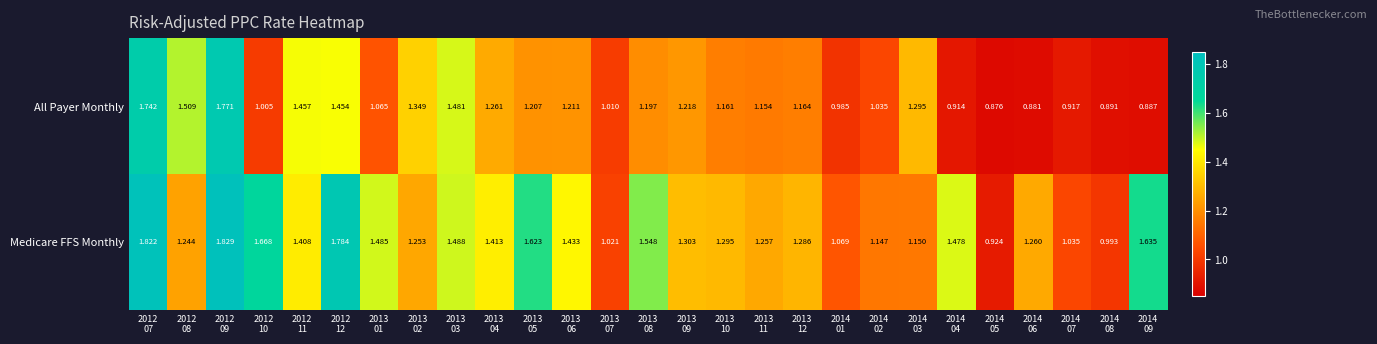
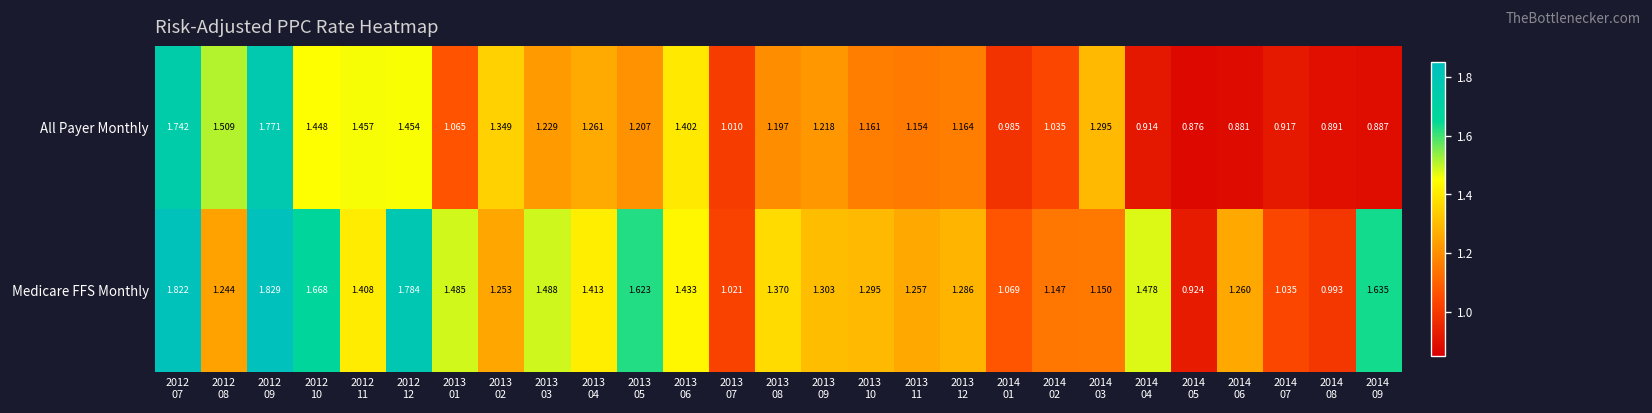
  {
    "All Payer Monthly": {
      "2012 07": 1.742,
      "2012 08": 1.509,
      "2012 09": 1.771,
-     "2012 10": 1.005,
+     "2012 10": 1.448,
      "2012 11": 1.457,
      "2012 12": 1.454,
      "2013 01": 1.065,
      "2013 02": 1.349,
-     "2013 03": 1.481,
+     "2013 03": 1.229,
      "2013 04": 1.261,
      "2013 05": 1.207,
-     "2013 06": 1.211,
+     "2013 06": 1.402,
      "2013 07": 1.010,
      "2013 08": 1.197,
      "2013 09": 1.218,
      "2013 10": 1.161,
      "2013 11": 1.154,
      "2013 12": 1.164,
      "2014 01": 0.985,
      "2014 02": 1.035,
      "2014 03": 1.295,
      "2014 04": 0.914,
      "2014 05": 0.876,
      "2014 06": 0.881,
      "2014 07": 0.917,
      "2014 08": 0.891,
      "2014 09": 0.887
    },
    "Medicare FFS Monthly": {
      "2012 07": 1.822,
      "2012 08": 1.244,
      "2012 09": 1.829,
      "2012 10": 1.668,
      "2012 11": 1.408,
      "2012 12": 1.784,
      "2013 01": 1.485,
      "2013 02": 1.253,
      "2013 03": 1.488,
      "2013 04": 1.413,
      "2013 05": 1.623,
      "2013 06": 1.433,
      "2013 07": 1.021,
-     "2013 08": 1.548,
+     "2013 08": 1.370,
      "2013 09": 1.303,
      "2013 10": 1.295,
      "2013 11": 1.257,
      "2013 12": 1.286,
      "2014 01": 1.069,
      "2014 02": 1.147,
      "2014 03": 1.150,
      "2014 04": 1.478,
      "2014 05": 0.924,
      "2014 06": 1.260,
      "2014 07": 1.035,
      "2014 08": 0.993,
      "2014 09": 1.635
    }
  }
